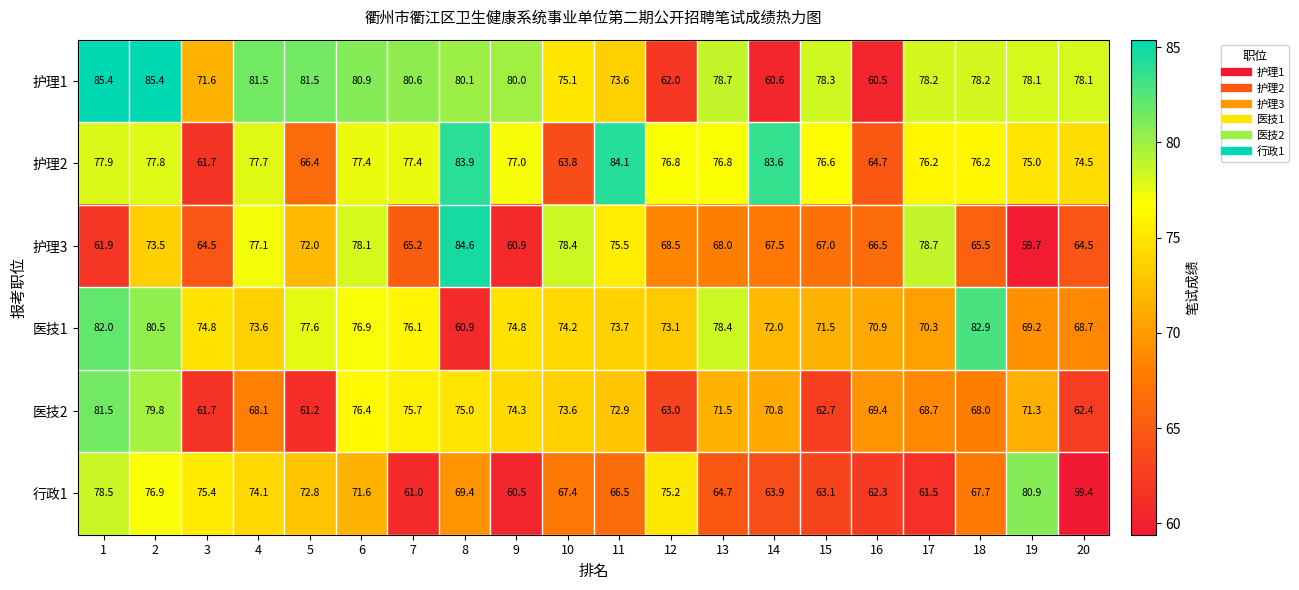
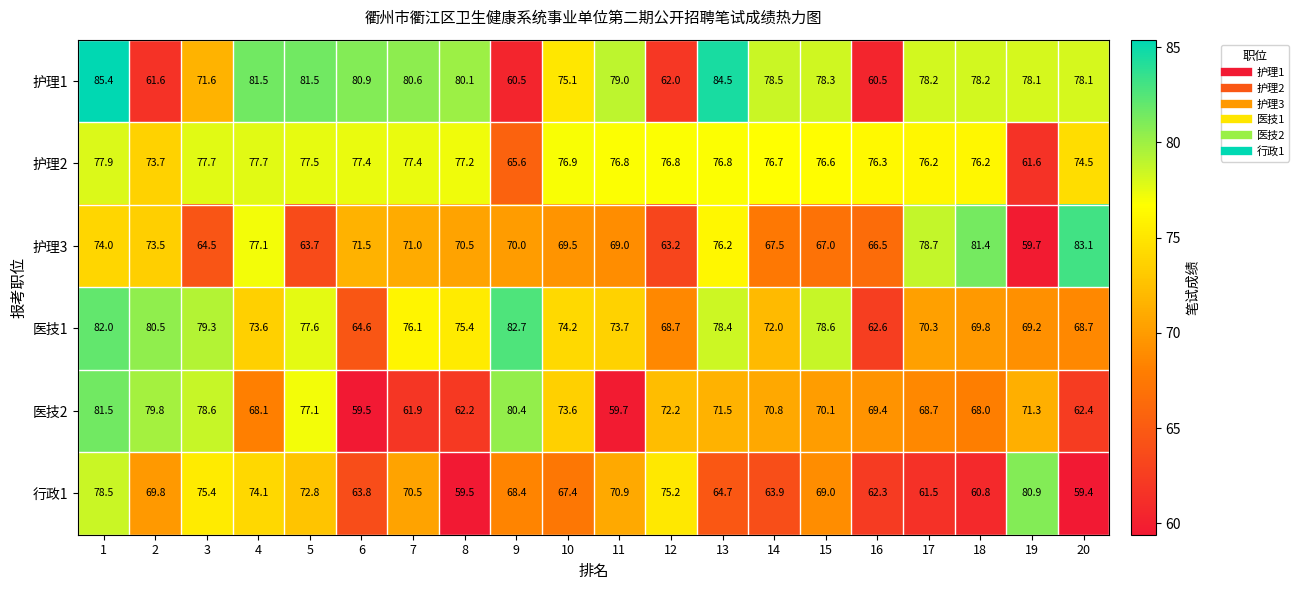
  {
    "护理1": {
      "1": 85.4,
-     "2": 85.4,
+     "2": 61.6,
      "3": 71.6,
      "4": 81.5,
      "5": 81.5,
      "6": 80.9,
      "7": 80.6,
      "8": 80.1,
-     "9": 80.0,
+     "9": 60.5,
      "10": 75.1,
-     "11": 73.6,
+     "11": 79.0,
      "12": 62.0,
-     "13": 78.7,
-     "14": 60.6,
+     "13": 84.5,
+     "14": 78.5,
      "15": 78.3,
      "16": 60.5,
      "17": 78.2,
      "18": 78.2,
      "19": 78.1,
      "20": 78.1
    },
    "护理2": {
      "1": 77.9,
-     "2": 77.8,
-     "3": 61.7,
+     "2": 73.7,
+     "3": 77.7,
      "4": 77.7,
-     "5": 66.4,
+     "5": 77.5,
      "6": 77.4,
      "7": 77.4,
-     "8": 83.9,
-     "9": 77.0,
-     "10": 63.8,
-     "11": 84.1,
+     "8": 77.2,
+     "9": 65.6,
+     "10": 76.9,
+     "11": 76.8,
      "12": 76.8,
      "13": 76.8,
-     "14": 83.6,
+     "14": 76.7,
      "15": 76.6,
-     "16": 64.7,
+     "16": 76.3,
      "17": 76.2,
      "18": 76.2,
-     "19": 75.0,
+     "19": 61.6,
      "20": 74.5
    },
    "护理3": {
-     "1": 61.9,
+     "1": 74.0,
      "2": 73.5,
      "3": 64.5,
      "4": 77.1,
-     "5": 72.0,
-     "6": 78.1,
-     "7": 65.2,
-     "8": 84.6,
-     "9": 60.9,
-     "10": 78.4,
-     "11": 75.5,
-     "12": 68.5,
-     "13": 68.0,
+     "5": 63.7,
+     "6": 71.5,
+     "7": 71.0,
+     "8": 70.5,
+     "9": 70.0,
+     "10": 69.5,
+     "11": 69.0,
+     "12": 63.2,
+     "13": 76.2,
      "14": 67.5,
      "15": 67.0,
      "16": 66.5,
      "17": 78.7,
-     "18": 65.5,
+     "18": 81.4,
      "19": 59.7,
-     "20": 64.5
+     "20": 83.1
    },
    "医技1": {
      "1": 82.0,
      "2": 80.5,
-     "3": 74.8,
+     "3": 79.3,
      "4": 73.6,
      "5": 77.6,
-     "6": 76.9,
+     "6": 64.6,
      "7": 76.1,
-     "8": 60.9,
-     "9": 74.8,
+     "8": 75.4,
+     "9": 82.7,
      "10": 74.2,
      "11": 73.7,
-     "12": 73.1,
+     "12": 68.7,
      "13": 78.4,
      "14": 72.0,
-     "15": 71.5,
-     "16": 70.9,
+     "15": 78.6,
+     "16": 62.6,
      "17": 70.3,
-     "18": 82.9,
+     "18": 69.8,
      "19": 69.2,
      "20": 68.7
    },
    "医技2": {
      "1": 81.5,
      "2": 79.8,
-     "3": 61.7,
+     "3": 78.6,
      "4": 68.1,
-     "5": 61.2,
-     "6": 76.4,
-     "7": 75.7,
-     "8": 75.0,
-     "9": 74.3,
+     "5": 77.1,
+     "6": 59.5,
+     "7": 61.9,
+     "8": 62.2,
+     "9": 80.4,
      "10": 73.6,
-     "11": 72.9,
-     "12": 63.0,
+     "11": 59.7,
+     "12": 72.2,
      "13": 71.5,
      "14": 70.8,
-     "15": 62.7,
+     "15": 70.1,
      "16": 69.4,
      "17": 68.7,
      "18": 68.0,
      "19": 71.3,
      "20": 62.4
    },
    "行政1": {
      "1": 78.5,
-     "2": 76.9,
+     "2": 69.8,
      "3": 75.4,
      "4": 74.1,
      "5": 72.8,
-     "6": 71.6,
-     "7": 61.0,
-     "8": 69.4,
-     "9": 60.5,
+     "6": 63.8,
+     "7": 70.5,
+     "8": 59.5,
+     "9": 68.4,
      "10": 67.4,
-     "11": 66.5,
+     "11": 70.9,
      "12": 75.2,
      "13": 64.7,
      "14": 63.9,
-     "15": 63.1,
+     "15": 69.0,
      "16": 62.3,
      "17": 61.5,
-     "18": 67.7,
+     "18": 60.8,
      "19": 80.9,
      "20": 59.4
    }
  }
